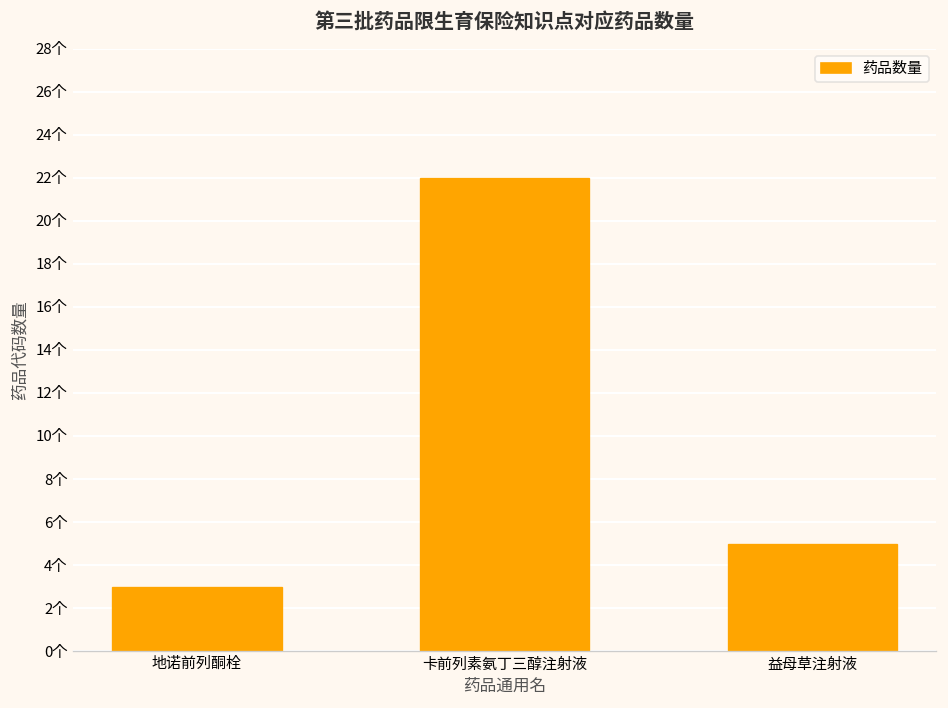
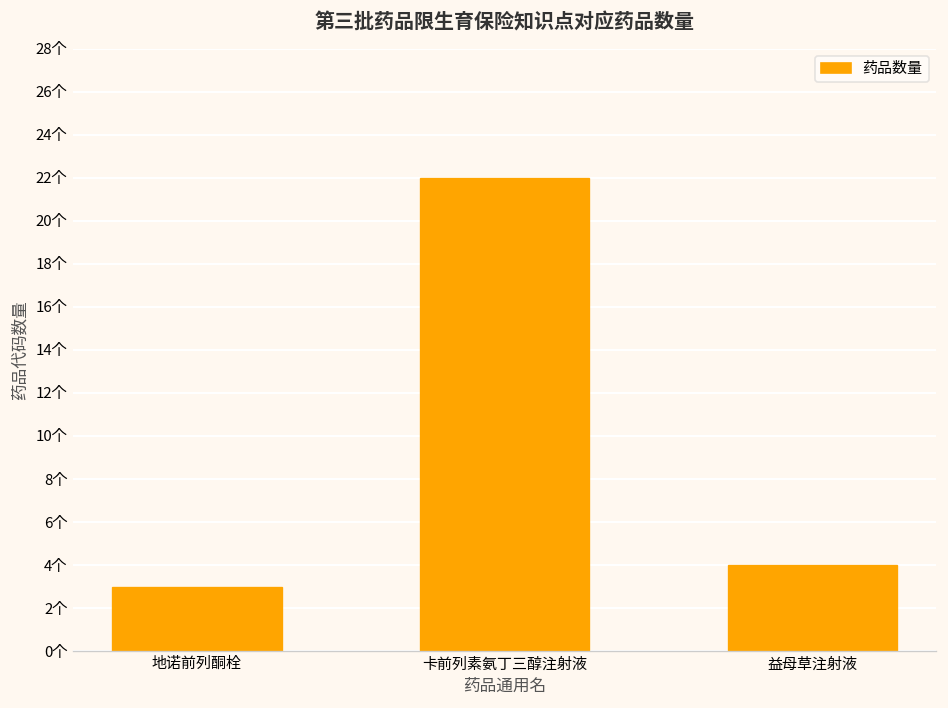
  {
    "地诺前列酮栓": "3个",
    "卡前列素氨丁三醇注射液": "22个",
-   "益母草注射液": "5个"
+   "益母草注射液": "4个"
  }
